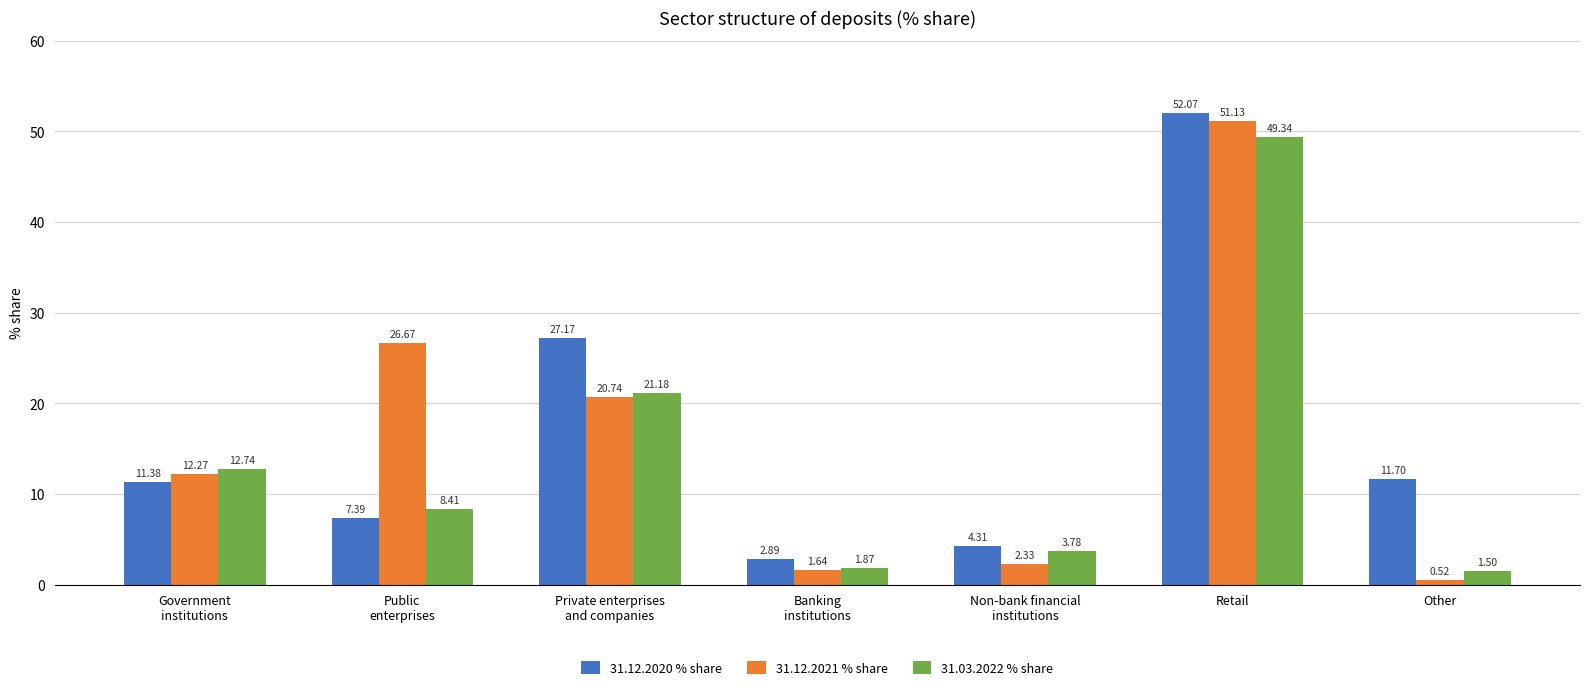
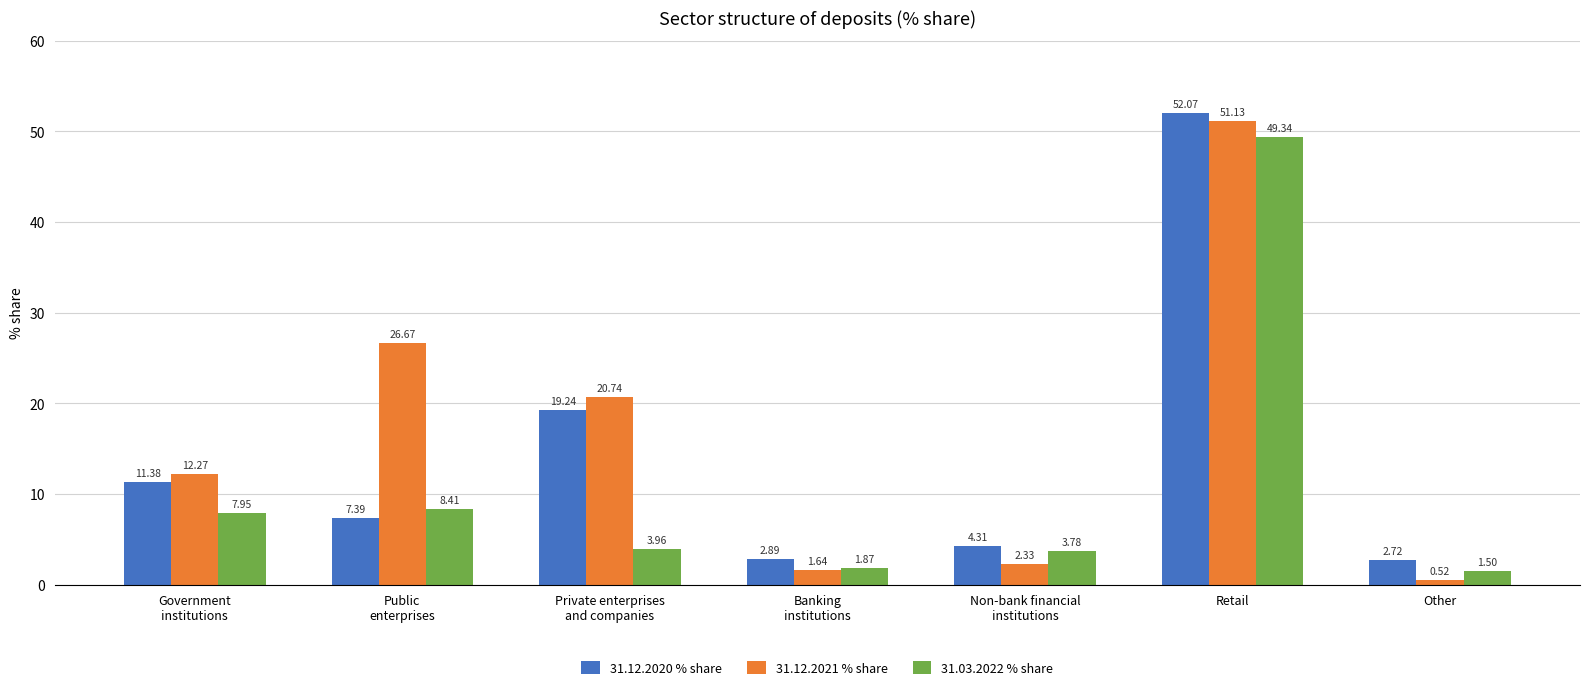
  {
    "31.12.2020 % share": {
      "Government institutions": 11.38,
      "Public enterprises": 7.39,
-     "Private enterprises and companies": 27.17,
+     "Private enterprises and companies": 19.24,
      "Banking institutions": 2.89,
      "Non-bank financial institutions": 4.31,
      "Retail": 52.07,
-     "Other": 11.70
+     "Other": 2.72
    },
    "31.12.2021 % share": {
      "Government institutions": 12.27,
      "Public enterprises": 26.67,
      "Private enterprises and companies": 20.74,
      "Banking institutions": 1.64,
      "Non-bank financial institutions": 2.33,
      "Retail": 51.13,
      "Other": 0.52
    },
    "31.03.2022 % share": {
-     "Government institutions": 12.74,
+     "Government institutions": 7.95,
      "Public enterprises": 8.41,
-     "Private enterprises and companies": 21.18,
+     "Private enterprises and companies": 3.96,
      "Banking institutions": 1.87,
      "Non-bank financial institutions": 3.78,
      "Retail": 49.34,
      "Other": 1.50
    }
  }
